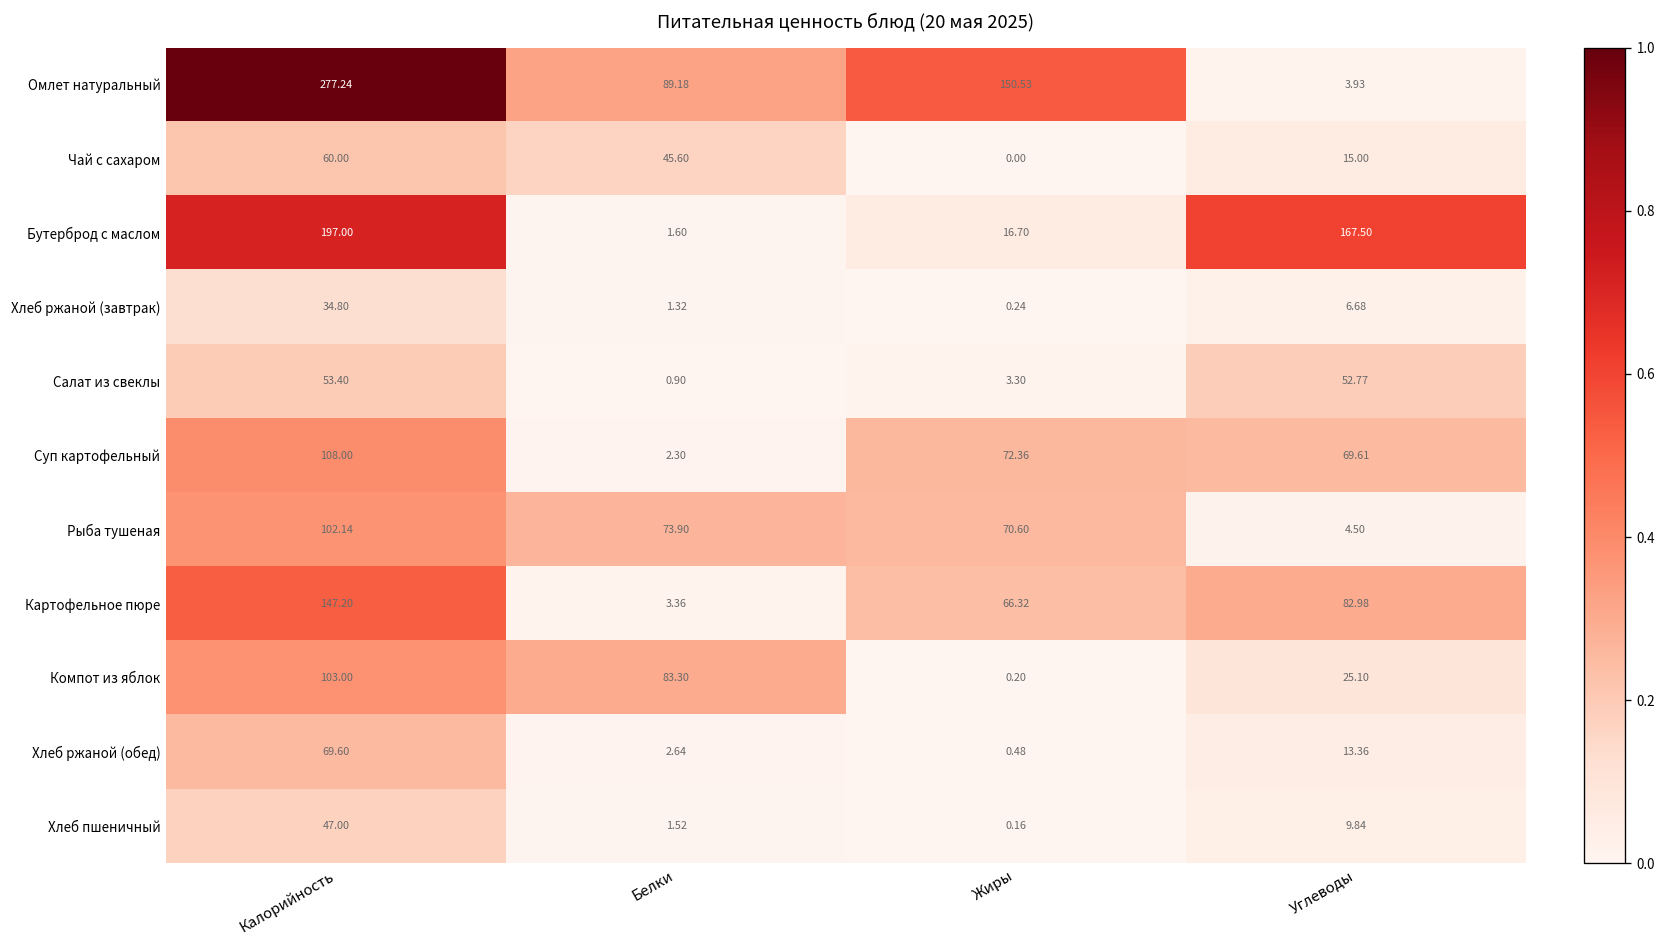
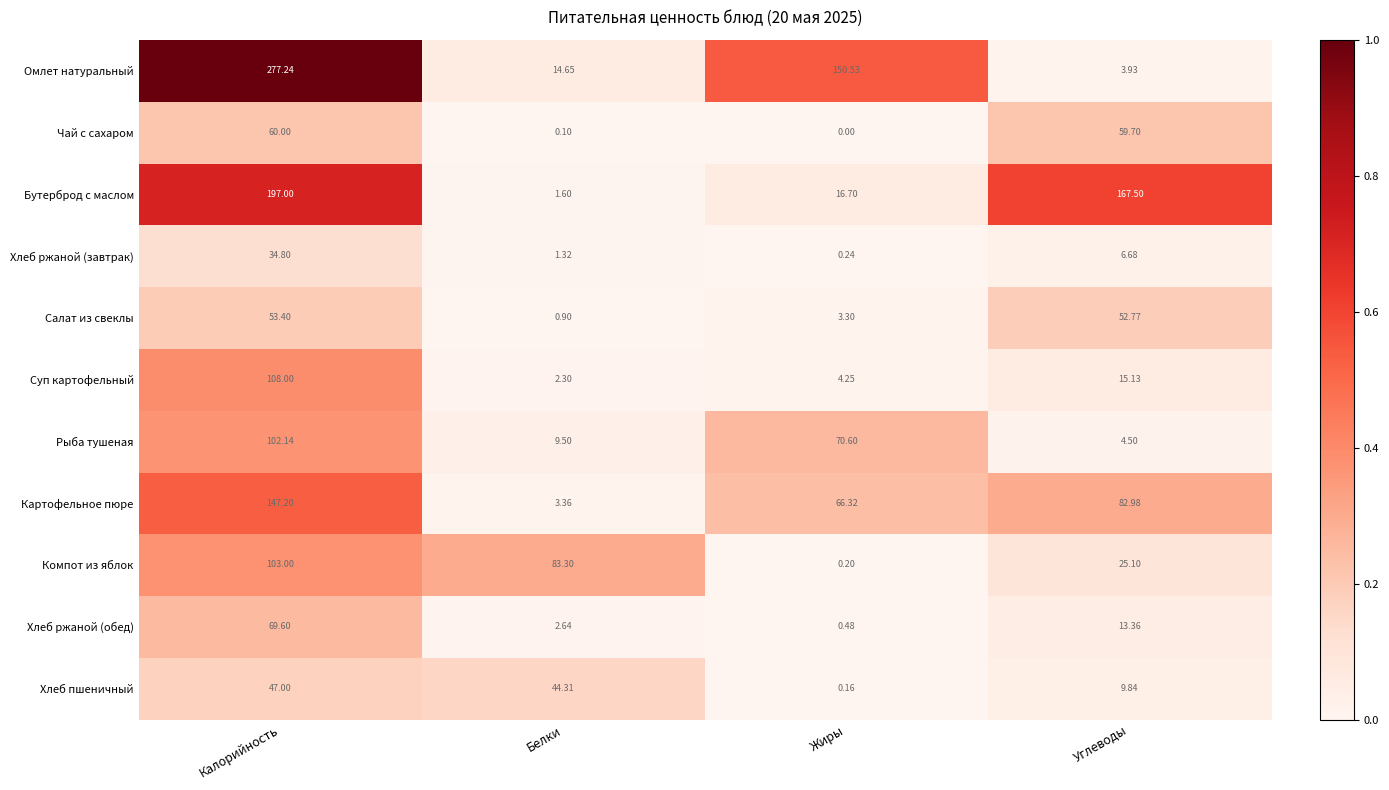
  {
    "Омлет натуральный": {
      "Калорийность": 277.24,
-     "Белки": 89.18,
+     "Белки": 14.65,
      "Жиры": 150.53,
      "Углеводы": 3.93
    },
    "Чай с сахаром": {
      "Калорийность": 60.00,
-     "Белки": 45.60,
+     "Белки": 0.10,
      "Жиры": 0.00,
-     "Углеводы": 15.00
+     "Углеводы": 59.70
    },
    "Бутерброд с маслом": {
      "Калорийность": 197.00,
      "Белки": 1.60,
      "Жиры": 16.70,
      "Углеводы": 167.50
    },
    "Хлеб ржаной (завтрак)": {
      "Калорийность": 34.80,
      "Белки": 1.32,
      "Жиры": 0.24,
      "Углеводы": 6.68
    },
    "Салат из свеклы": {
      "Калорийность": 53.40,
      "Белки": 0.90,
      "Жиры": 3.30,
      "Углеводы": 52.77
    },
    "Суп картофельный": {
      "Калорийность": 108.00,
      "Белки": 2.30,
-     "Жиры": 72.36,
-     "Углеводы": 69.61
+     "Жиры": 4.25,
+     "Углеводы": 15.13
    },
    "Рыба тушеная": {
      "Калорийность": 102.14,
-     "Белки": 73.90,
+     "Белки": 9.50,
      "Жиры": 70.60,
      "Углеводы": 4.50
    },
    "Картофельное пюре": {
      "Калорийность": 147.20,
      "Белки": 3.36,
      "Жиры": 66.32,
      "Углеводы": 82.98
    },
    "Компот из яблок": {
      "Калорийность": 103.00,
      "Белки": 83.30,
      "Жиры": 0.20,
      "Углеводы": 25.10
    },
    "Хлеб ржаной (обед)": {
      "Калорийность": 69.60,
      "Белки": 2.64,
      "Жиры": 0.48,
      "Углеводы": 13.36
    },
    "Хлеб пшеничный": {
      "Калорийность": 47.00,
-     "Белки": 1.52,
+     "Белки": 44.31,
      "Жиры": 0.16,
      "Углеводы": 9.84
    }
  }
